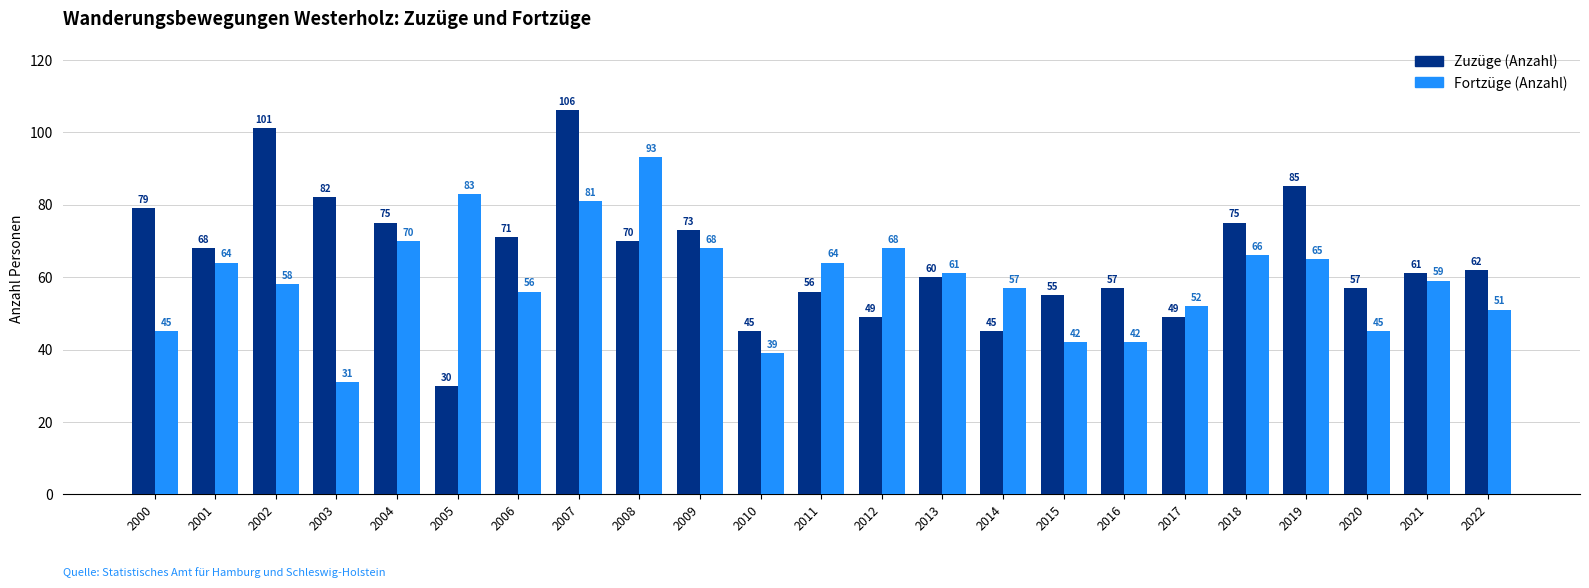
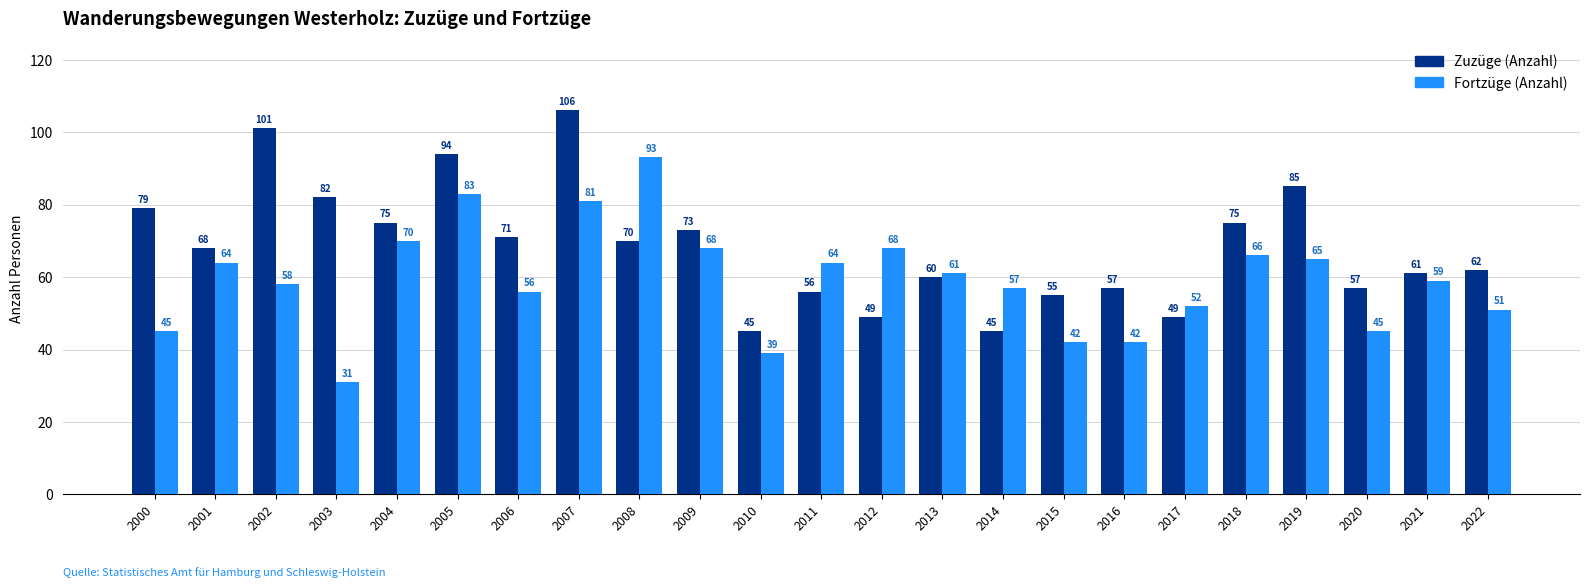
  {
    "Zuzüge (Anzahl)": {
      "2000": 79,
      "2001": 68,
      "2002": 101,
      "2003": 82,
      "2004": 75,
-     "2005": 30,
+     "2005": 94,
      "2006": 71,
      "2007": 106,
      "2008": 70,
      "2009": 73,
      "2010": 45,
      "2011": 56,
      "2012": 49,
      "2013": 60,
      "2014": 45,
      "2015": 55,
      "2016": 57,
      "2017": 49,
      "2018": 75,
      "2019": 85,
      "2020": 57,
      "2021": 61,
      "2022": 62
    },
    "Fortzüge (Anzahl)": {
      "2000": 45,
      "2001": 64,
      "2002": 58,
      "2003": 31,
      "2004": 70,
      "2005": 83,
      "2006": 56,
      "2007": 81,
      "2008": 93,
      "2009": 68,
      "2010": 39,
      "2011": 64,
      "2012": 68,
      "2013": 61,
      "2014": 57,
      "2015": 42,
      "2016": 42,
      "2017": 52,
      "2018": 66,
      "2019": 65,
      "2020": 45,
      "2021": 59,
      "2022": 51
    }
  }
